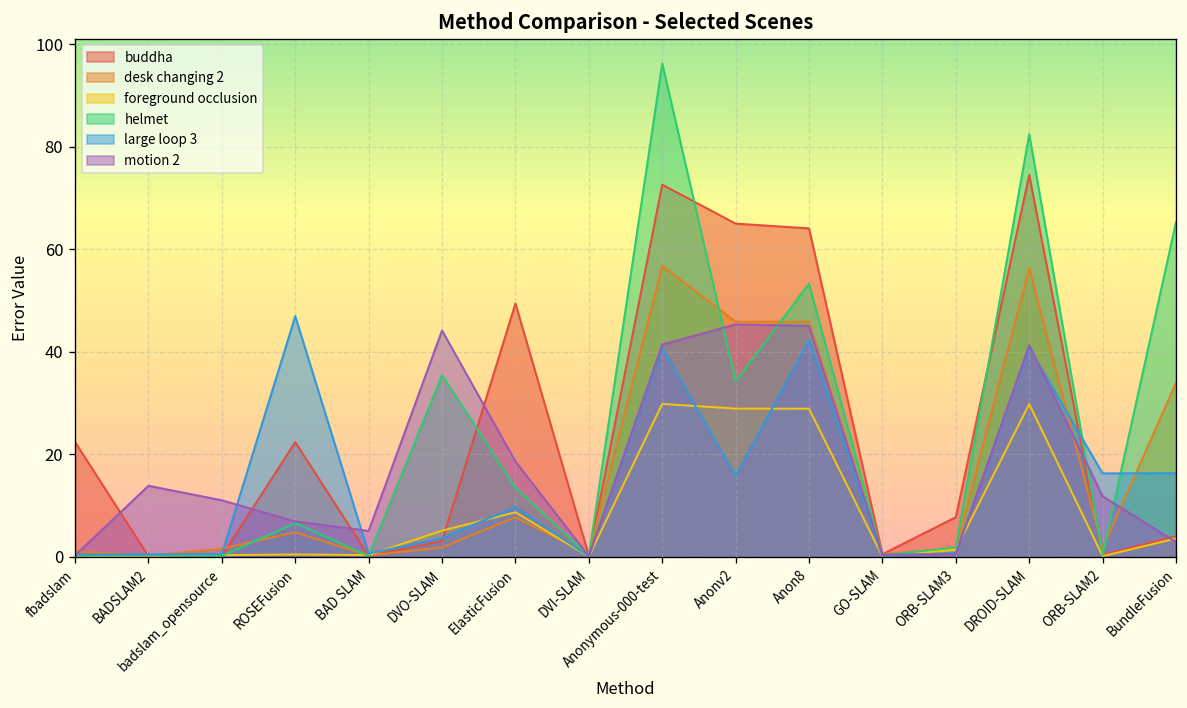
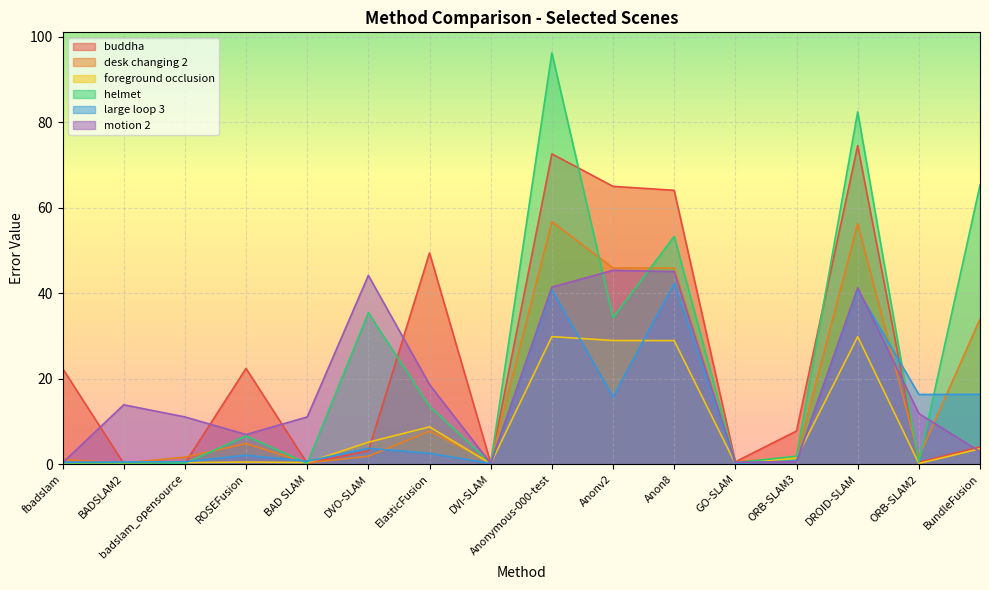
  {
    "helmet": {
      "DVO-SLAM": 35,
      "ElasticFusion": 14,
      "Anonymous-000-test": 96,
      "Anonv2": 34,
      "Anon8": 53,
      "DROID-SLAM": 82,
      "BundleFusion": 65
    },
    "large loop 3": {
-     "ROSEFusion": 47,
+     "ROSEFusion": 2,
      "DVO-SLAM": 4,
-     "ElasticFusion": 10,
+     "ElasticFusion": 3,
      "Anonymous-000-test": 41,
      "Anonv2": 16,
      "Anon8": 42,
      "ORB-SLAM2": 16,
      "BundleFusion": 16
    },
    "motion 2": {
      "BADSLAM2": 14,
      "badslam_opensource": 11,
-     "BAD SLAM": 5,
+     "BAD SLAM": 11,
      "DVO-SLAM": 44,
      "ElasticFusion": 19,
      "Anonymous-000-test": 41,
      "Anon8": 45,
      "ORB-SLAM2": 12,
      "BundleFusion": 3
    }
  }
